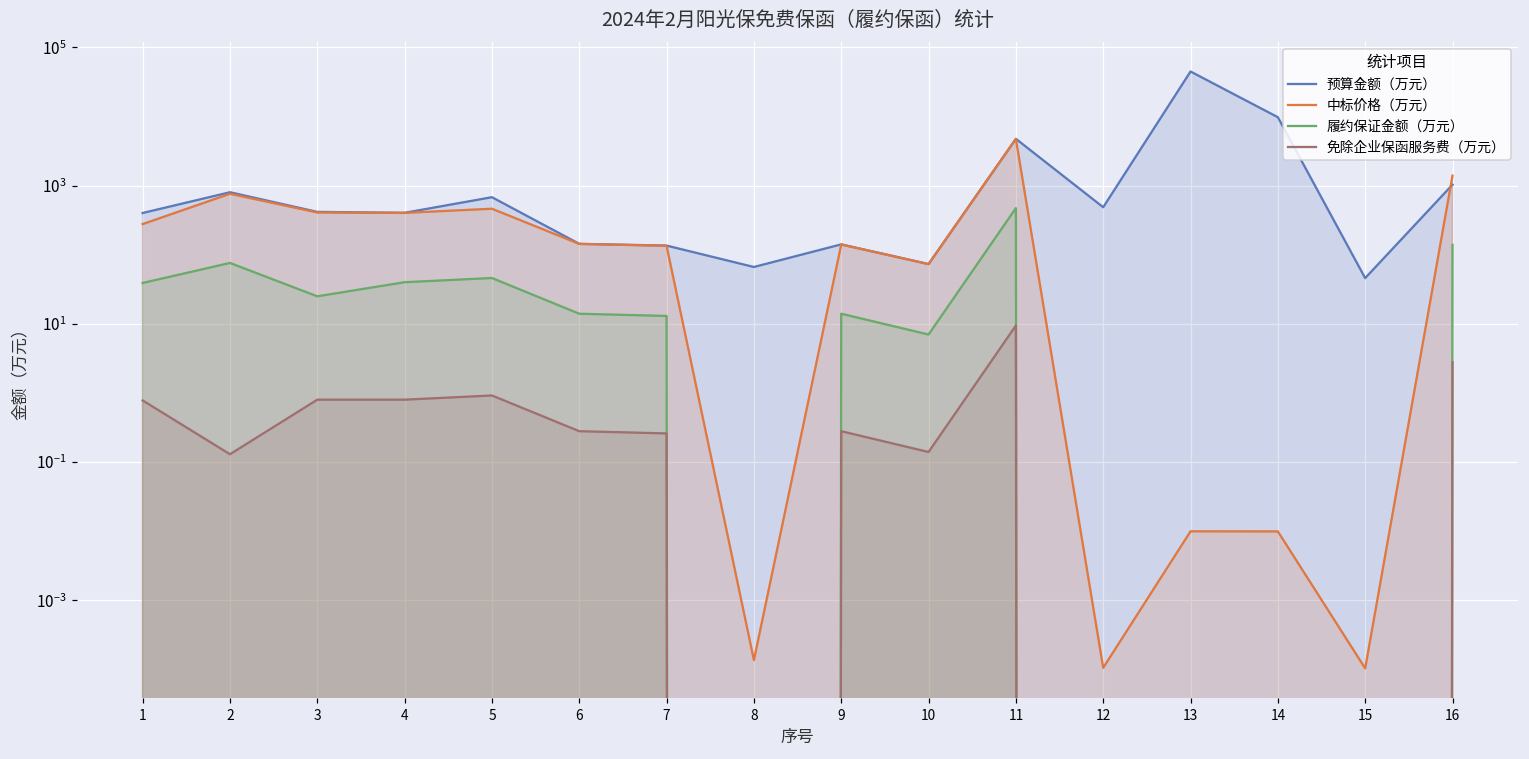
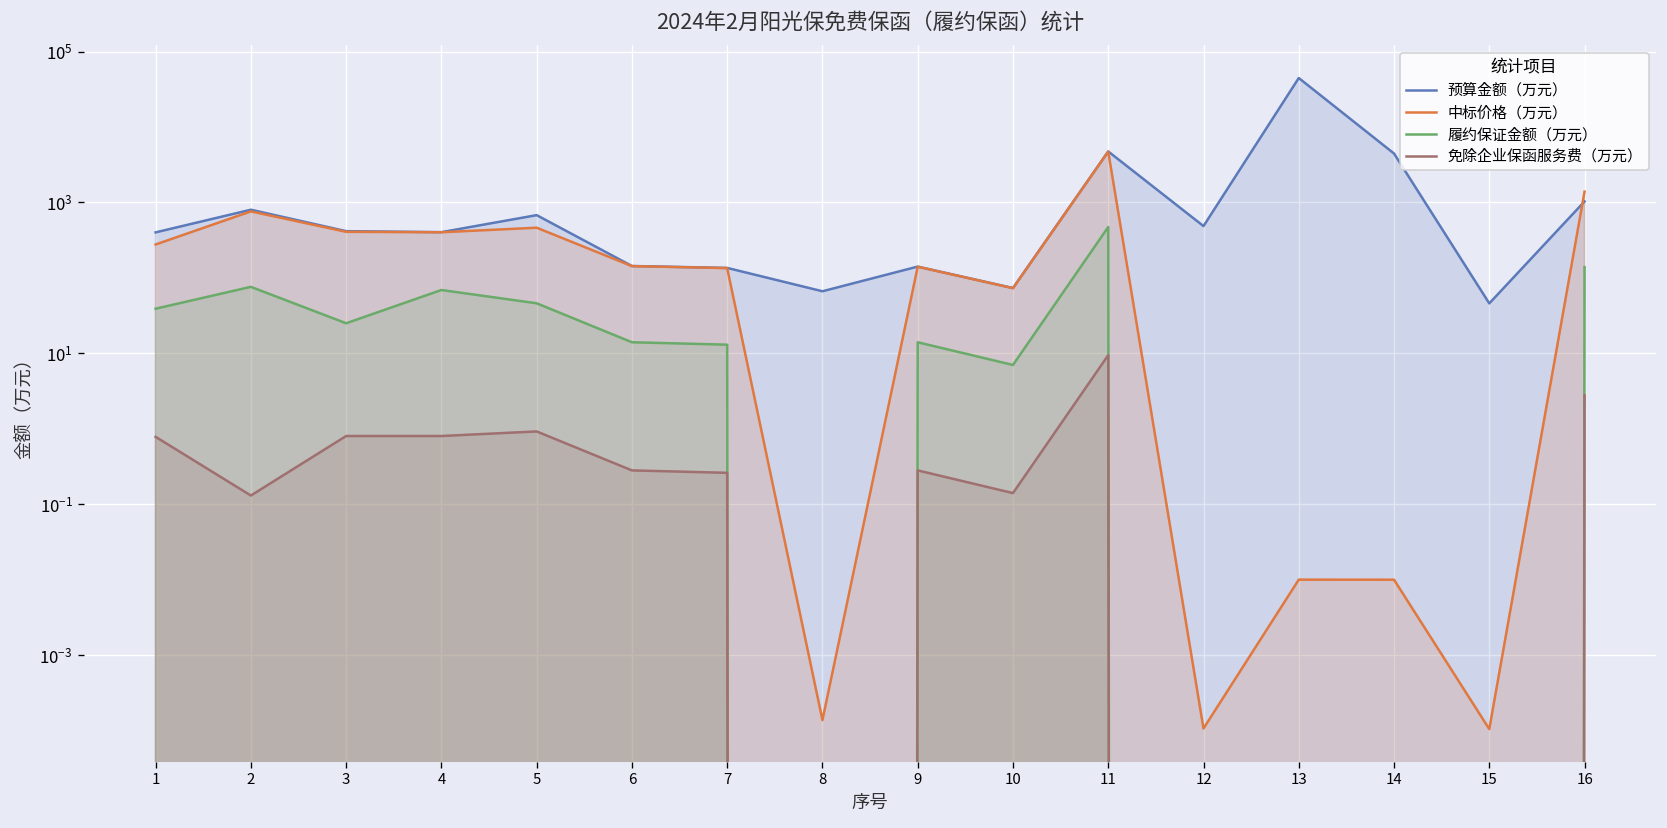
  {
    "预算金额（万元）": {
      "1": 400,
      "5": 700,
      "8": 70,
      "12": 500,
      "13": 40000,
-     "14": 10000,
+     "14": 4000,
      "15": 50,
      "16": 1000
    },
    "中标价格（万元）": {
      "1": 300,
      "5": 500,
      "8": 0.00014,
      "12": 0.00011,
      "13": 0.010,
      "14": 0.010,
      "15": 0.00010,
      "16": 1400
    },
    "履约保证金额（万元）": {
      "1": 40,
      "2": 80,
      "3": 25,
-     "4": 40,
+     "4": 70,
      "5": 50,
      "6": 14,
      "7": 13,
      "9": 14,
      "10": 7,
      "11": 500,
      "16": 140
    },
    "免除企业保函服务费（万元）": {
      "1": 0.8,
      "2": 0.13,
      "3": 0.8,
      "4": 0.8,
      "5": 1,
      "6": 0.3,
      "7": 0.26,
      "9": 0.3,
      "10": 0.14,
      "11": 9,
      "16": 3
    }
  }
